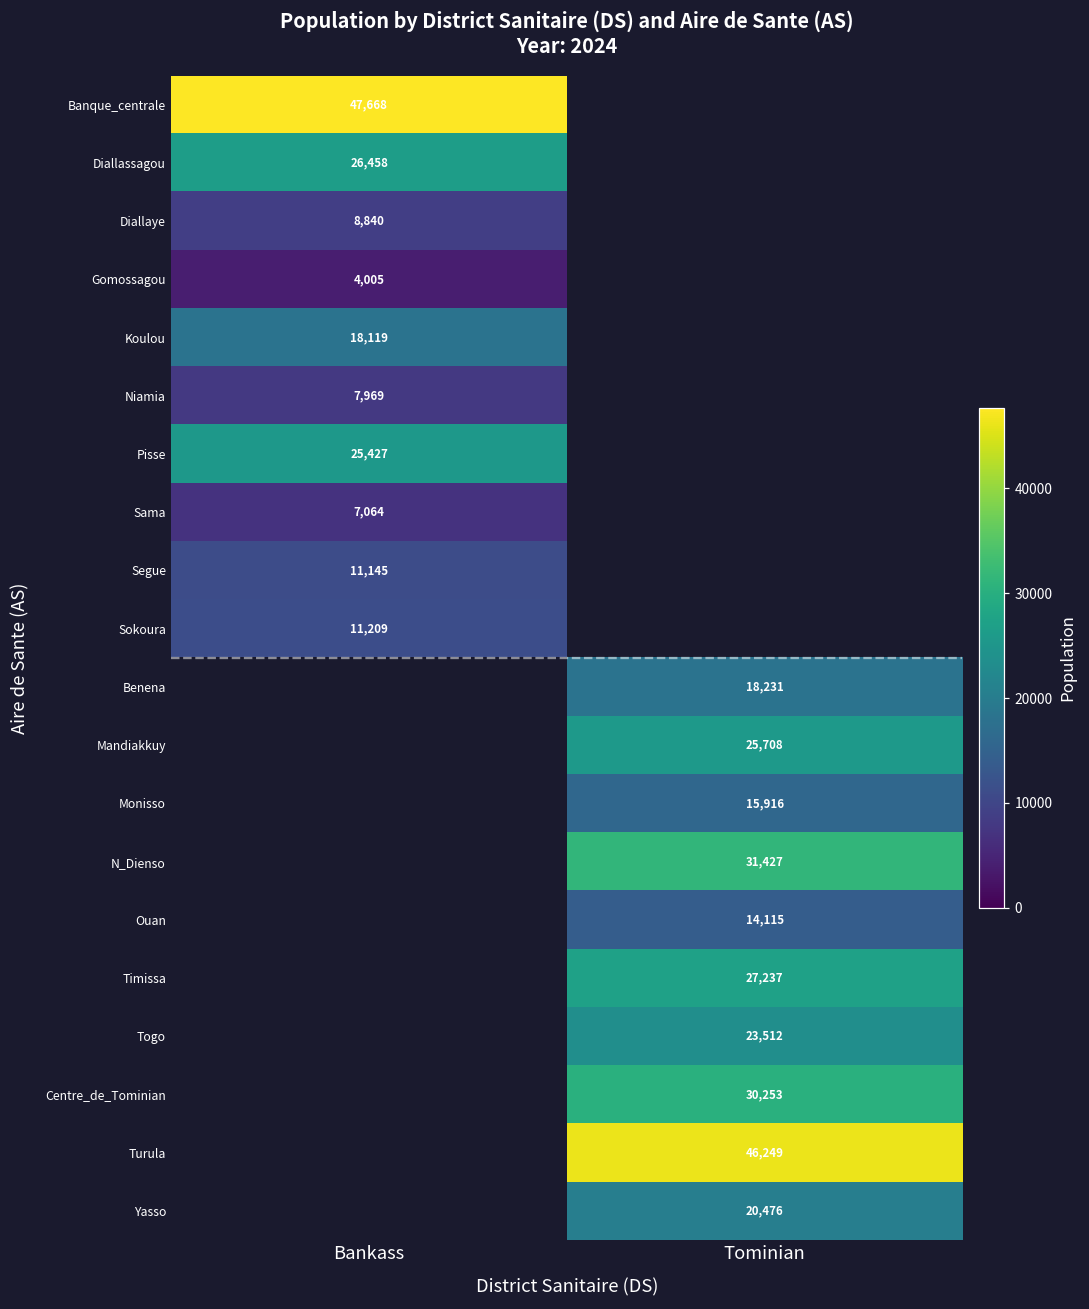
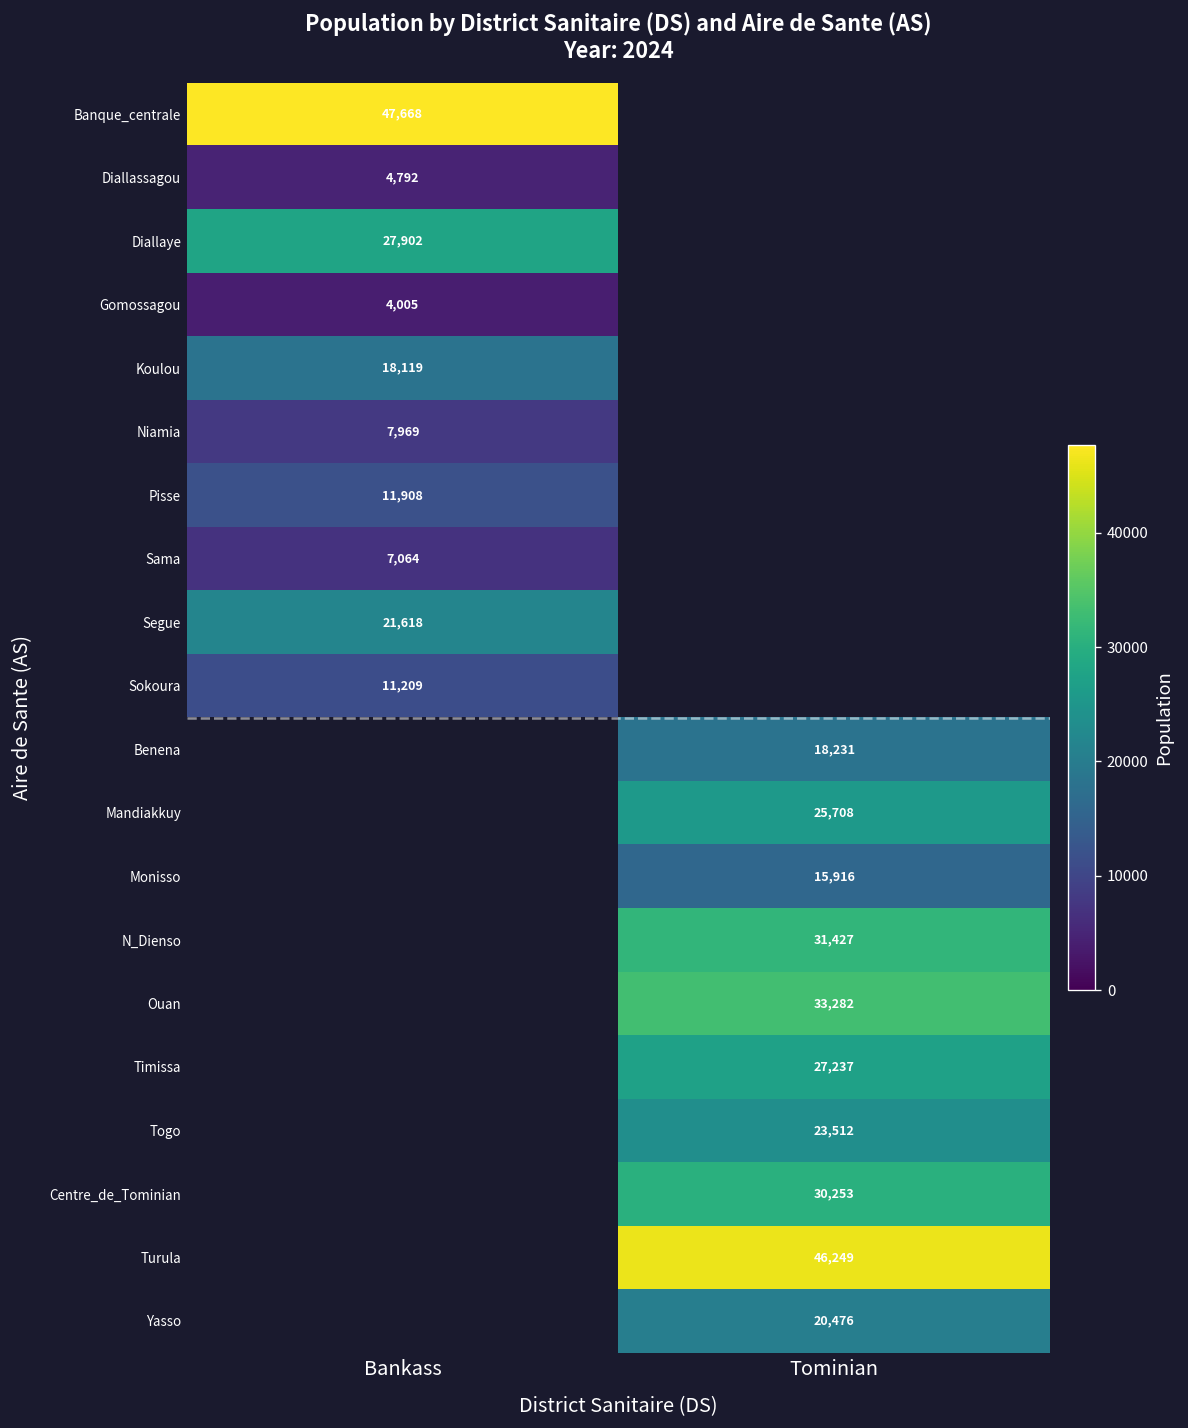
  {
    "Banque_centrale": {
      "Bankass": "47,668"
    },
    "Diallassagou": {
-     "Bankass": "26,458"
+     "Bankass": "4,792"
    },
    "Diallaye": {
-     "Bankass": "8,840"
+     "Bankass": "27,902"
    },
    "Gomossagou": {
      "Bankass": "4,005"
    },
    "Koulou": {
      "Bankass": "18,119"
    },
    "Niamia": {
      "Bankass": "7,969"
    },
    "Pisse": {
-     "Bankass": "25,427"
+     "Bankass": "11,908"
    },
    "Sama": {
      "Bankass": "7,064"
    },
    "Segue": {
-     "Bankass": "11,145"
+     "Bankass": "21,618"
    },
    "Sokoura": {
      "Bankass": "11,209"
    },
    "Benena": {
      "Tominian": "18,231"
    },
    "Mandiakkuy": {
      "Tominian": "25,708"
    },
    "Monisso": {
      "Tominian": "15,916"
    },
    "N_Dienso": {
      "Tominian": "31,427"
    },
    "Ouan": {
-     "Tominian": "14,115"
+     "Tominian": "33,282"
    },
    "Timissa": {
      "Tominian": "27,237"
    },
    "Togo": {
      "Tominian": "23,512"
    },
    "Centre_de_Tominian": {
      "Tominian": "30,253"
    },
    "Turula": {
      "Tominian": "46,249"
    },
    "Yasso": {
      "Tominian": "20,476"
    }
  }
